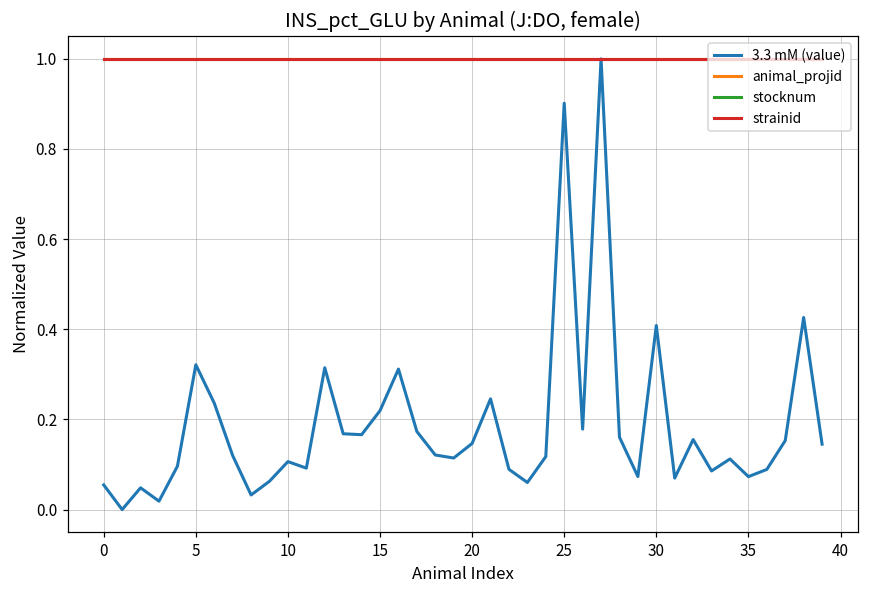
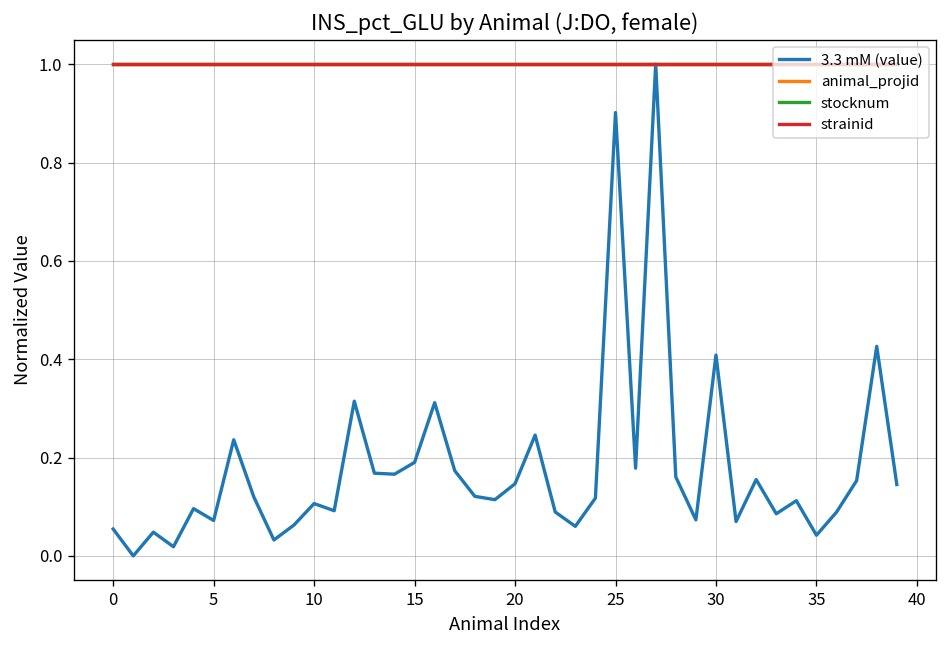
  {
    "3.3 mM (value)": {
      "0": 0.05,
-     "5": 0.32,
+     "5": 0.07,
      "10": 0.11,
-     "15": 0.22,
+     "15": 0.19,
      "20": 0.15,
      "25": 0.90,
      "30": 0.41,
-     "35": 0.07
+     "35": 0.04
    },
    "strainid": {
      "0": 1.00,
      "5": 1.00,
      "10": 1.00,
      "15": 1.00,
      "20": 1.00,
      "25": 1.00,
      "30": 1.00
    }
  }
